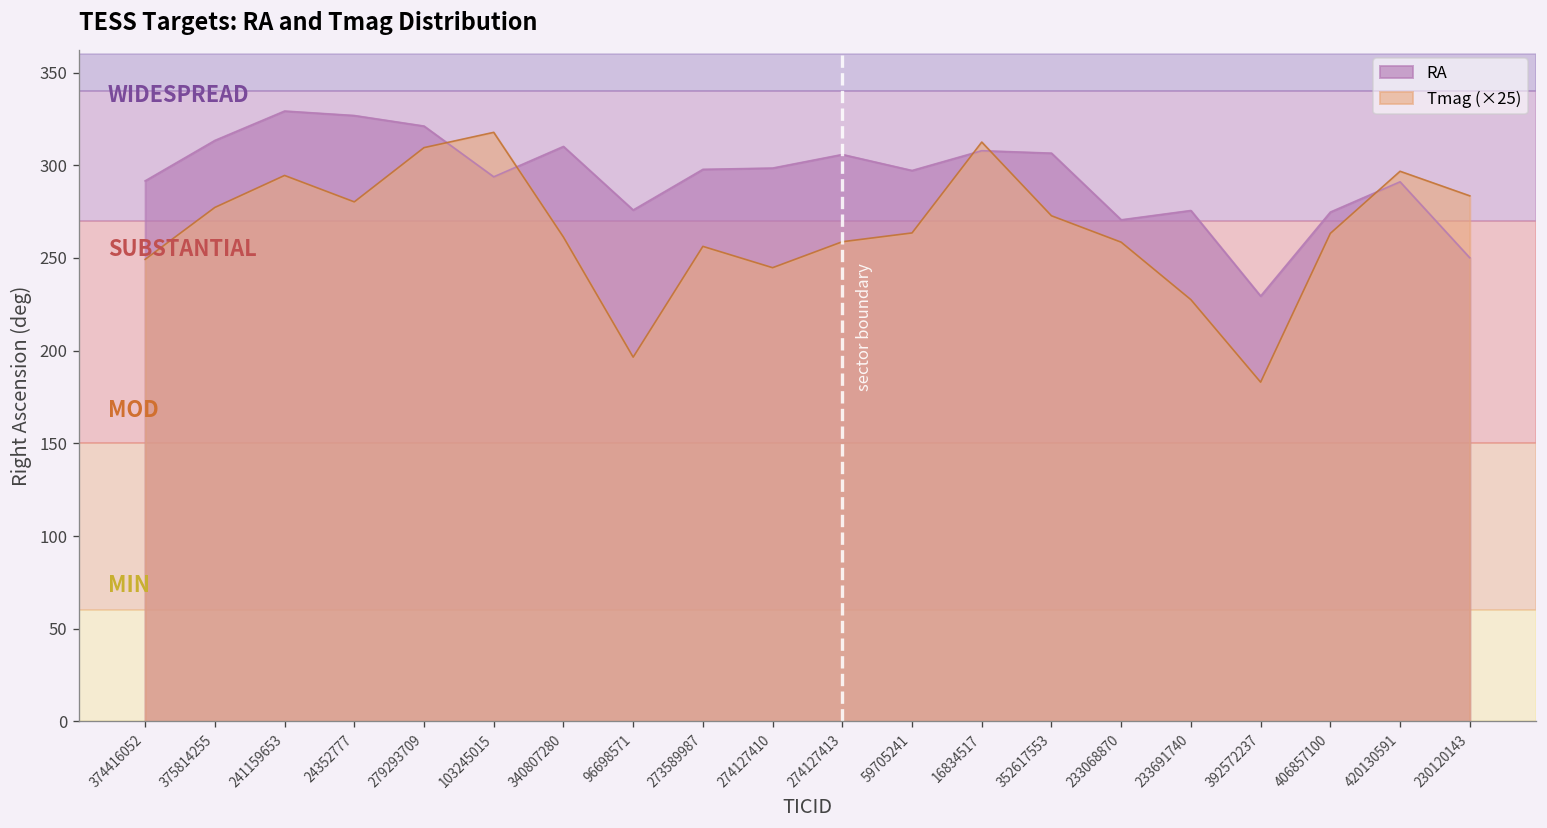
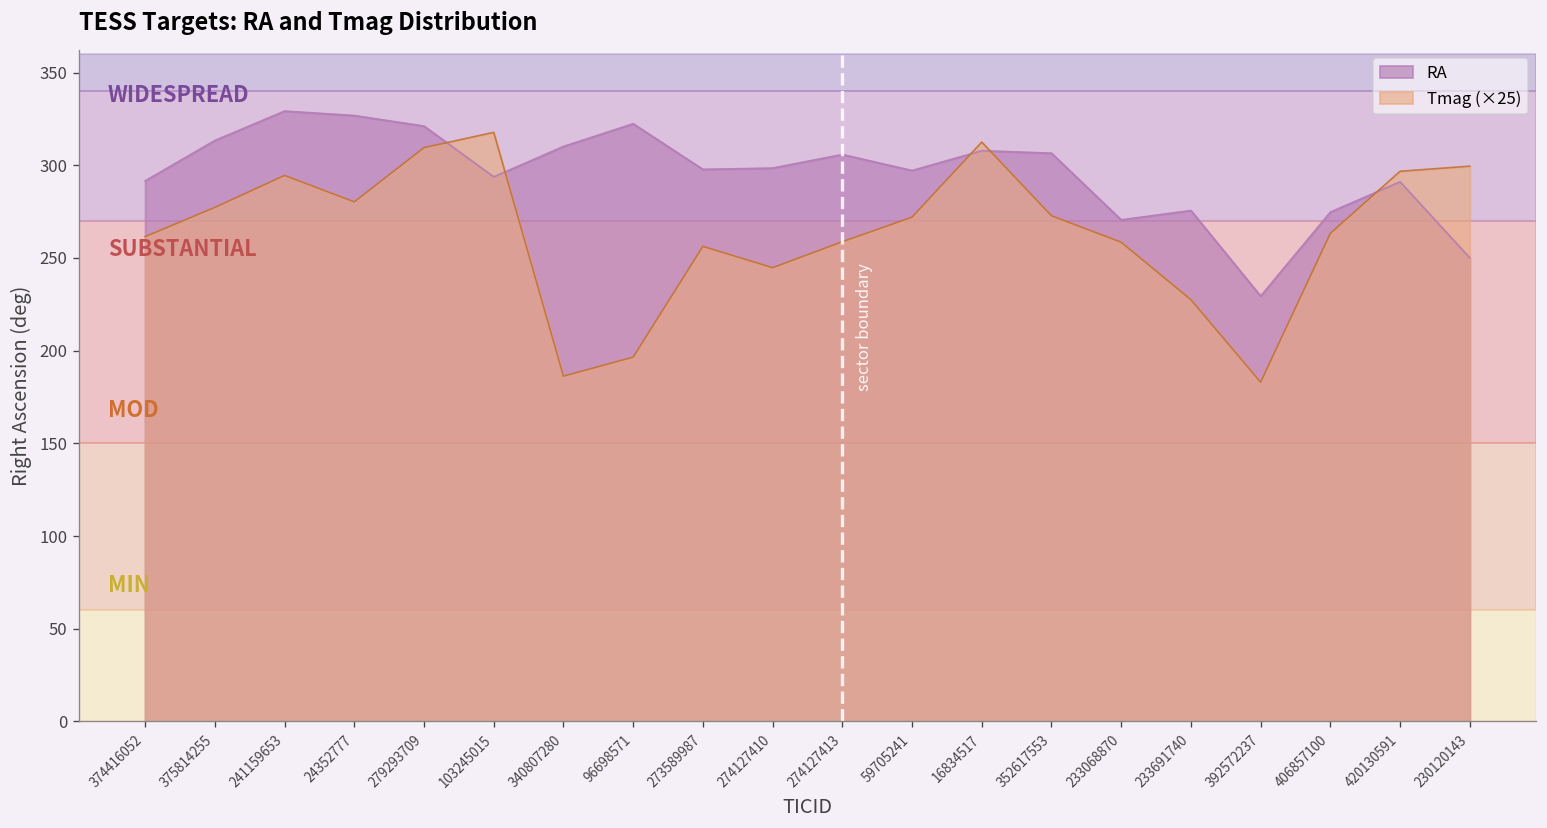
  {
    "RA": {
      "374416052": 292,
      "375814255": 313,
      "241159653": 329,
      "24352777": 327,
      "279293709": 321,
      "103245015": 294,
      "340807280": 310,
-     "96698571": 276,
+     "96698571": 322,
      "273589987": 298,
      "274127410": 298,
      "274127413": 306,
      "59705241": 297,
      "16834517": 308,
      "352617553": 307,
      "233068870": 271,
      "233691740": 276,
      "392572237": 229,
      "406857100": 275,
      "420130591": 291,
      "230120143": 250
    },
    "Tmag (×25)": {
-     "374416052": 249,
+     "374416052": 262,
      "375814255": 277,
      "241159653": 295,
      "24352777": 280,
      "279293709": 310,
      "103245015": 318,
-     "340807280": 261,
+     "340807280": 186,
      "96698571": 197,
      "273589987": 256,
      "274127410": 245,
      "274127413": 259,
-     "59705241": 264,
+     "59705241": 272,
      "16834517": 313,
      "352617553": 273,
      "233068870": 259,
      "233691740": 228,
      "392572237": 183,
      "406857100": 263,
      "420130591": 297,
-     "230120143": 284
+     "230120143": 300
    }
  }
